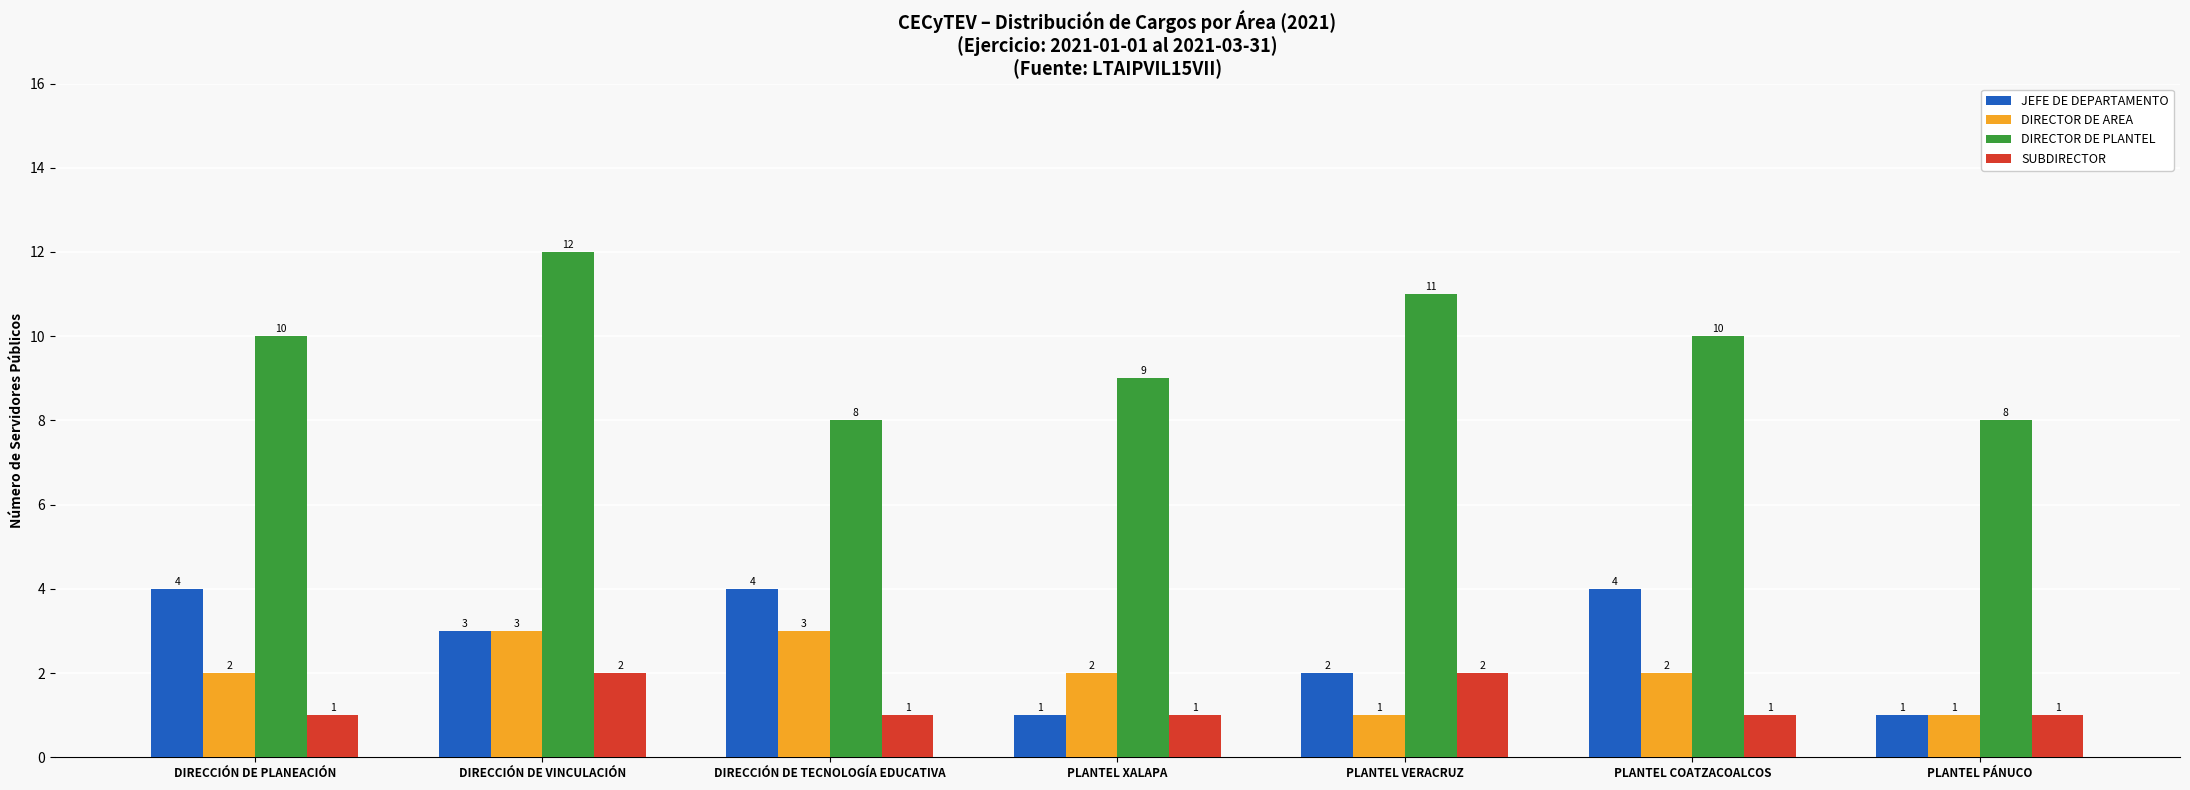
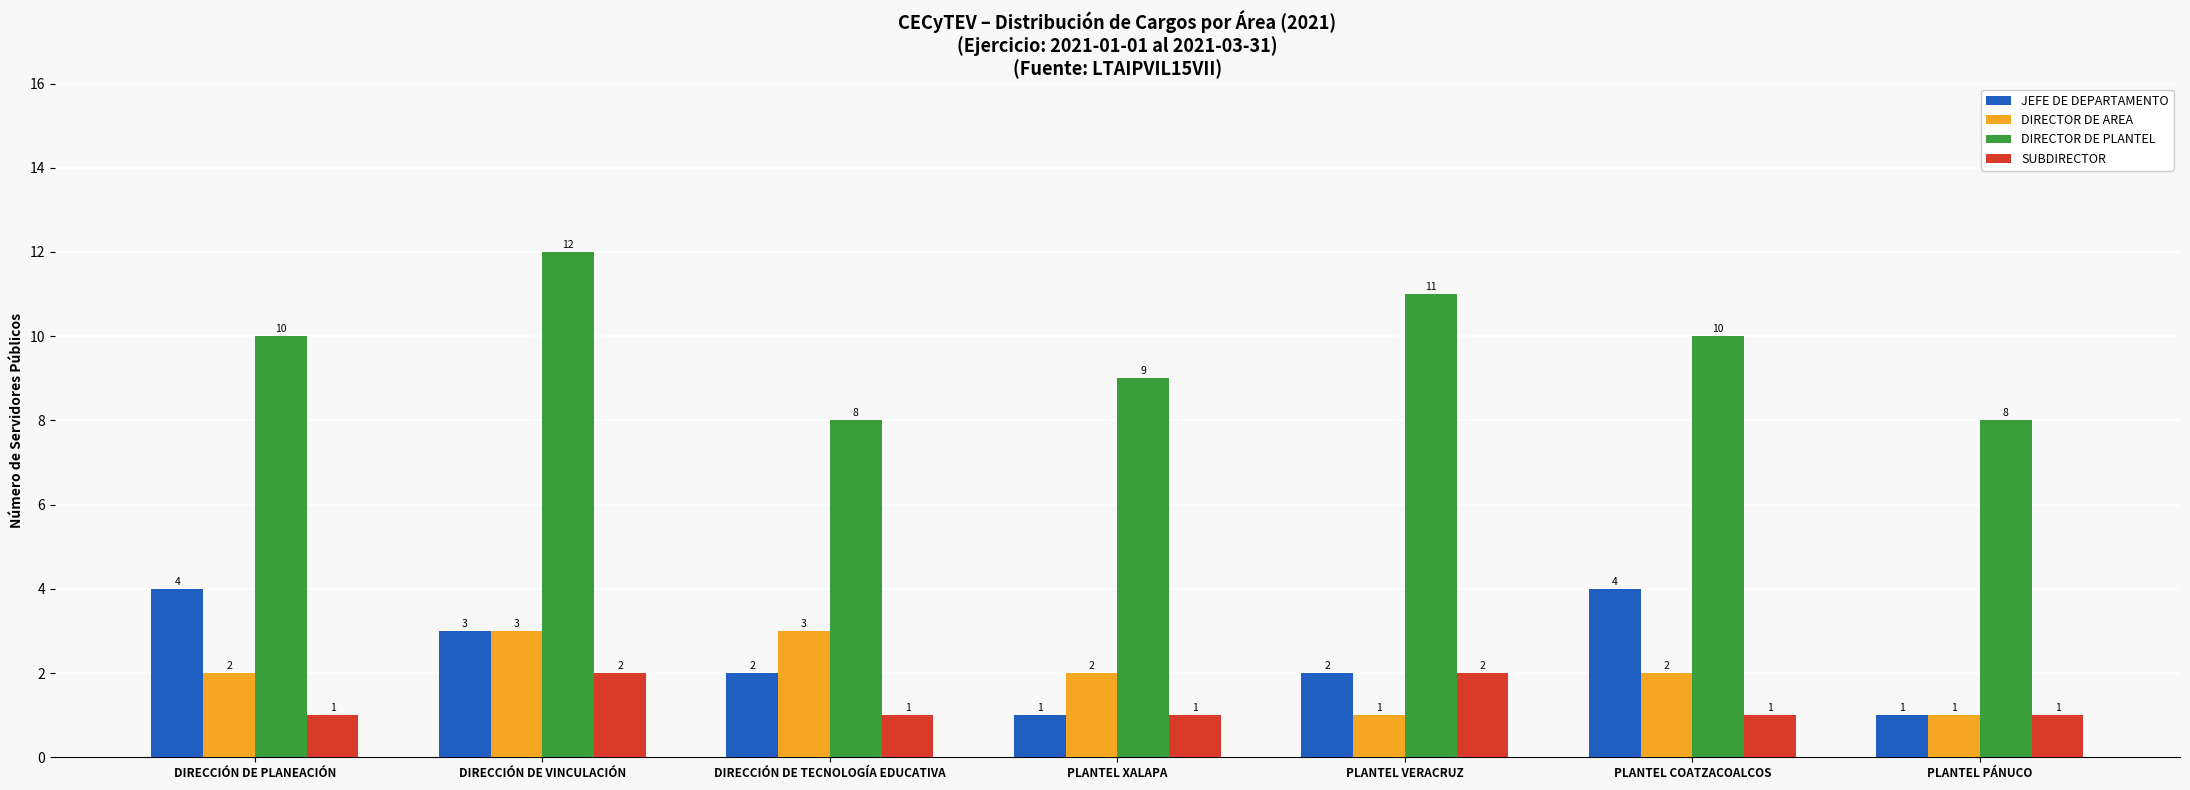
  {
    "JEFE DE DEPARTAMENTO": {
      "DIRECCIÓN DE PLANEACIÓN": 4,
      "DIRECCIÓN DE VINCULACIÓN": 3,
-     "DIRECCIÓN DE TECNOLOGÍA EDUCATIVA": 4,
+     "DIRECCIÓN DE TECNOLOGÍA EDUCATIVA": 2,
      "PLANTEL XALAPA": 1,
      "PLANTEL VERACRUZ": 2,
      "PLANTEL COATZACOALCOS": 4,
      "PLANTEL PÁNUCO": 1
    },
    "DIRECTOR DE AREA": {
      "DIRECCIÓN DE PLANEACIÓN": 2,
      "DIRECCIÓN DE VINCULACIÓN": 3,
      "DIRECCIÓN DE TECNOLOGÍA EDUCATIVA": 3,
      "PLANTEL XALAPA": 2,
      "PLANTEL VERACRUZ": 1,
      "PLANTEL COATZACOALCOS": 2,
      "PLANTEL PÁNUCO": 1
    },
    "DIRECTOR DE PLANTEL": {
      "DIRECCIÓN DE PLANEACIÓN": 10,
      "DIRECCIÓN DE VINCULACIÓN": 12,
      "DIRECCIÓN DE TECNOLOGÍA EDUCATIVA": 8,
      "PLANTEL XALAPA": 9,
      "PLANTEL VERACRUZ": 11,
      "PLANTEL COATZACOALCOS": 10,
      "PLANTEL PÁNUCO": 8
    },
    "SUBDIRECTOR": {
      "DIRECCIÓN DE PLANEACIÓN": 1,
      "DIRECCIÓN DE VINCULACIÓN": 2,
      "DIRECCIÓN DE TECNOLOGÍA EDUCATIVA": 1,
      "PLANTEL XALAPA": 1,
      "PLANTEL VERACRUZ": 2,
      "PLANTEL COATZACOALCOS": 1,
      "PLANTEL PÁNUCO": 1
    }
  }
